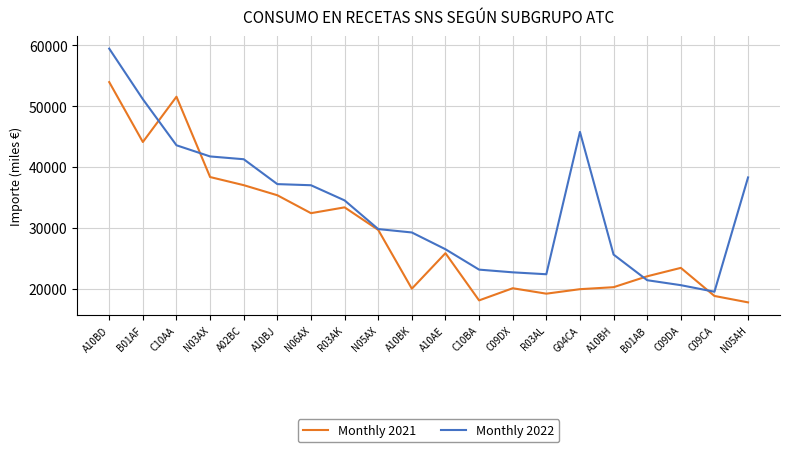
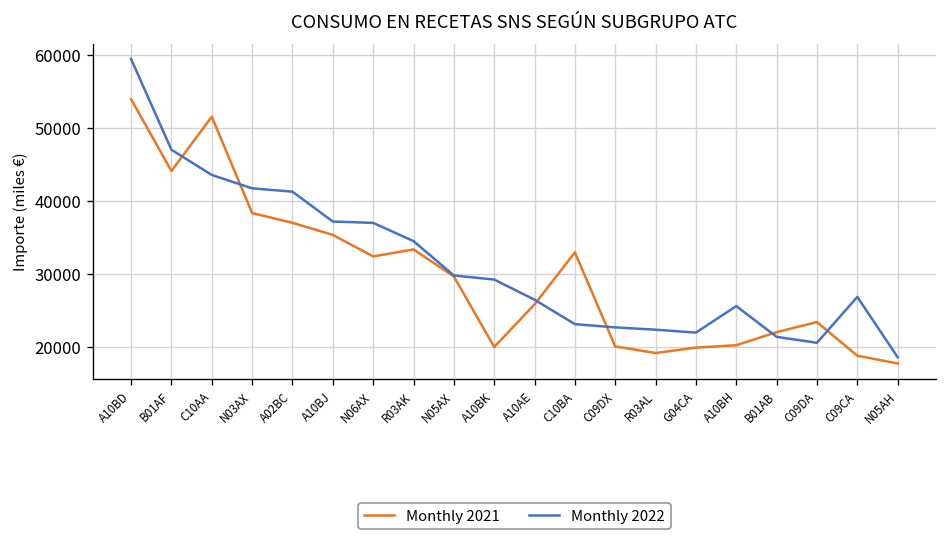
  {
    "Monthly 2021": {
      "A10BD": 54000,
      "B01AF": 44000,
      "C10AA": 52000,
      "N03AX": 38000,
      "A02BC": 37000,
      "A10BJ": 35000,
      "N06AX": 32000,
      "R03AK": 33000,
      "A10BK": 20000,
      "A10AE": 26000,
-     "C10BA": 18000,
+     "C10BA": 33000,
      "C09DX": 20000,
      "R03AL": 19000,
      "G04CA": 20000,
      "A10BH": 20000,
      "B01AB": 22000,
      "C09DA": 23000,
      "C09CA": 19000,
      "N05AH": 18000
    },
    "Monthly 2022": {
      "A10BD": 59000,
-     "B01AF": 51000,
+     "B01AF": 47000,
      "C10AA": 44000,
      "N03AX": 42000,
      "A02BC": 41000,
      "A10BJ": 37000,
      "N06AX": 37000,
      "R03AK": 35000,
      "A10BK": 29000,
      "A10AE": 26000,
      "C10BA": 23000,
      "C09DX": 23000,
      "R03AL": 22000,
-     "G04CA": 46000,
+     "G04CA": 22000,
      "A10BH": 26000,
      "B01AB": 21000,
      "C09DA": 21000,
-     "C09CA": 19000,
-     "N05AH": 38000
+     "C09CA": 27000,
+     "N05AH": 19000
    }
  }
